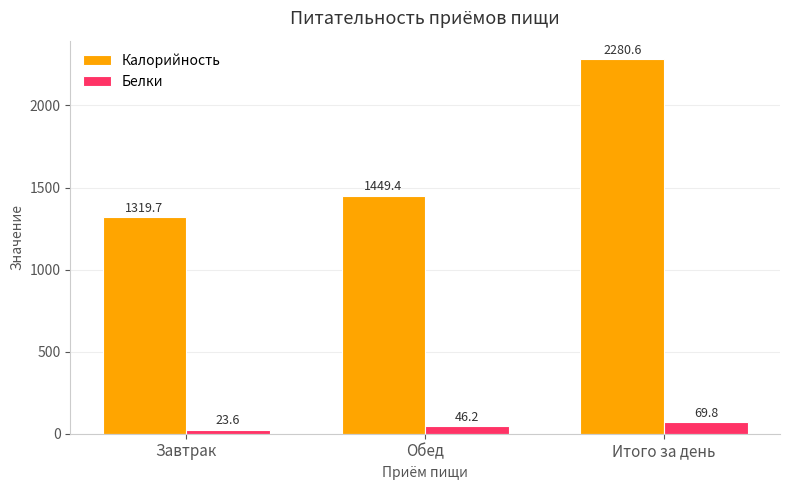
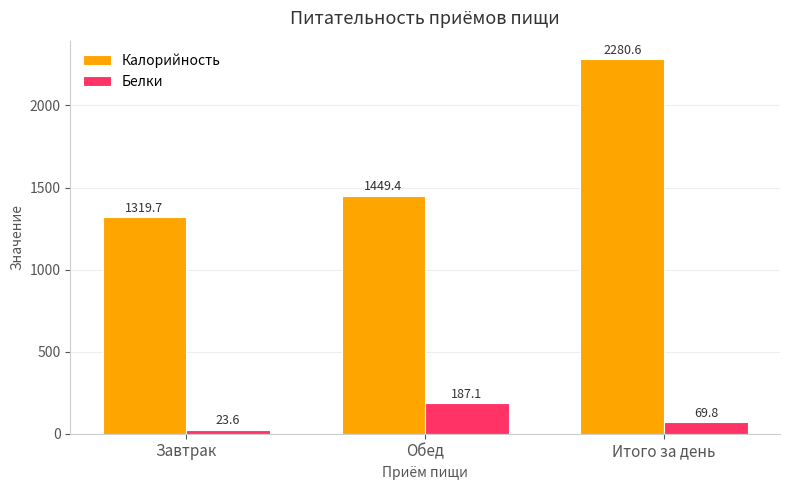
  {
    "Калорийность": {
      "Завтрак": 1319.7,
      "Обед": 1449.4,
      "Итого за день": 2280.6
    },
    "Белки": {
      "Завтрак": 23.6,
-     "Обед": 46.2,
+     "Обед": 187.1,
      "Итого за день": 69.8
    }
  }
